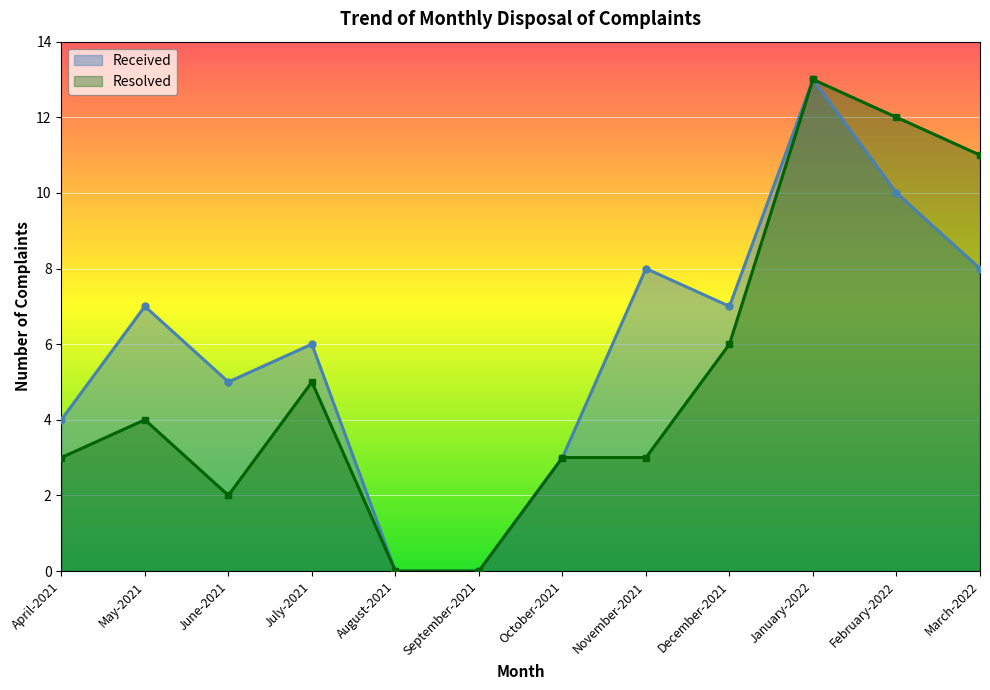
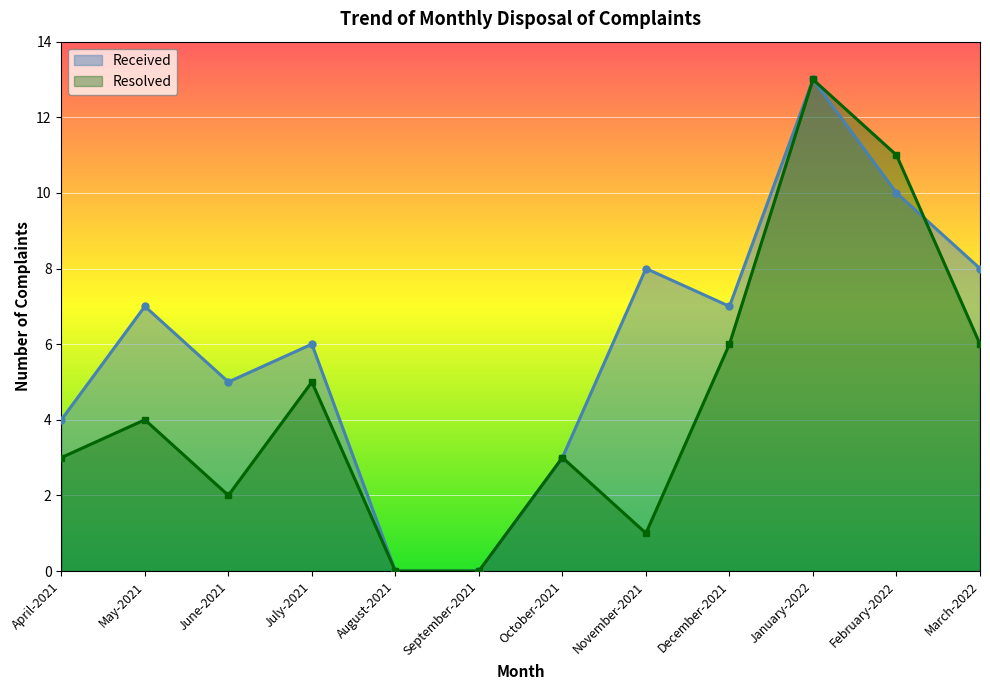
  {
    "Received": {
      "April-2021": 4,
      "May-2021": 7,
      "June-2021": 5,
      "July-2021": 6,
      "November-2021": 8,
      "December-2021": 7,
      "February-2022": 10,
      "March-2022": 8
    },
    "Resolved": {
      "April-2021": 3,
      "May-2021": 4,
      "June-2021": 2,
      "July-2021": 5,
-     "November-2021": 3,
+     "November-2021": 1,
      "December-2021": 6,
-     "February-2022": 12,
-     "March-2022": 11
+     "February-2022": 11,
+     "March-2022": 6
    }
  }
